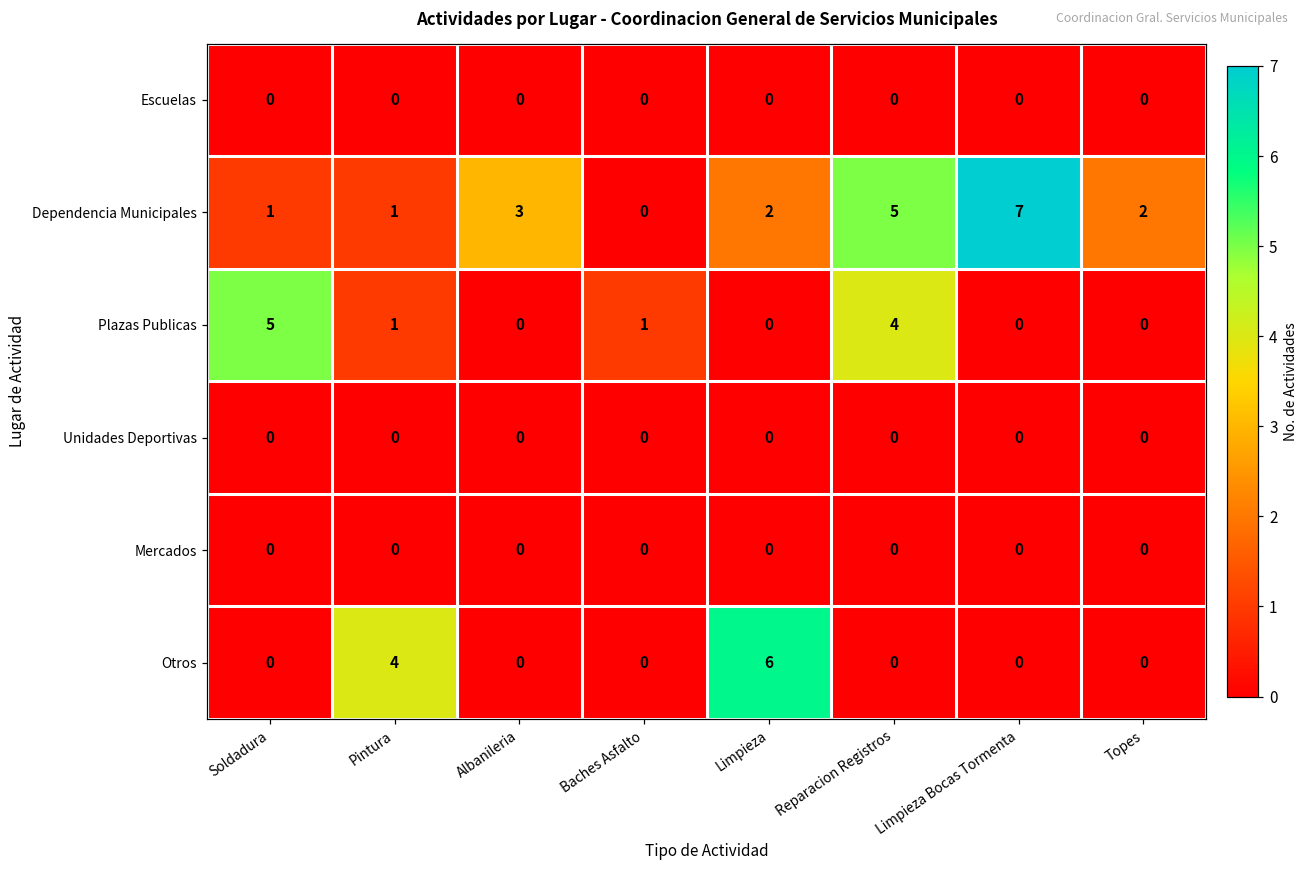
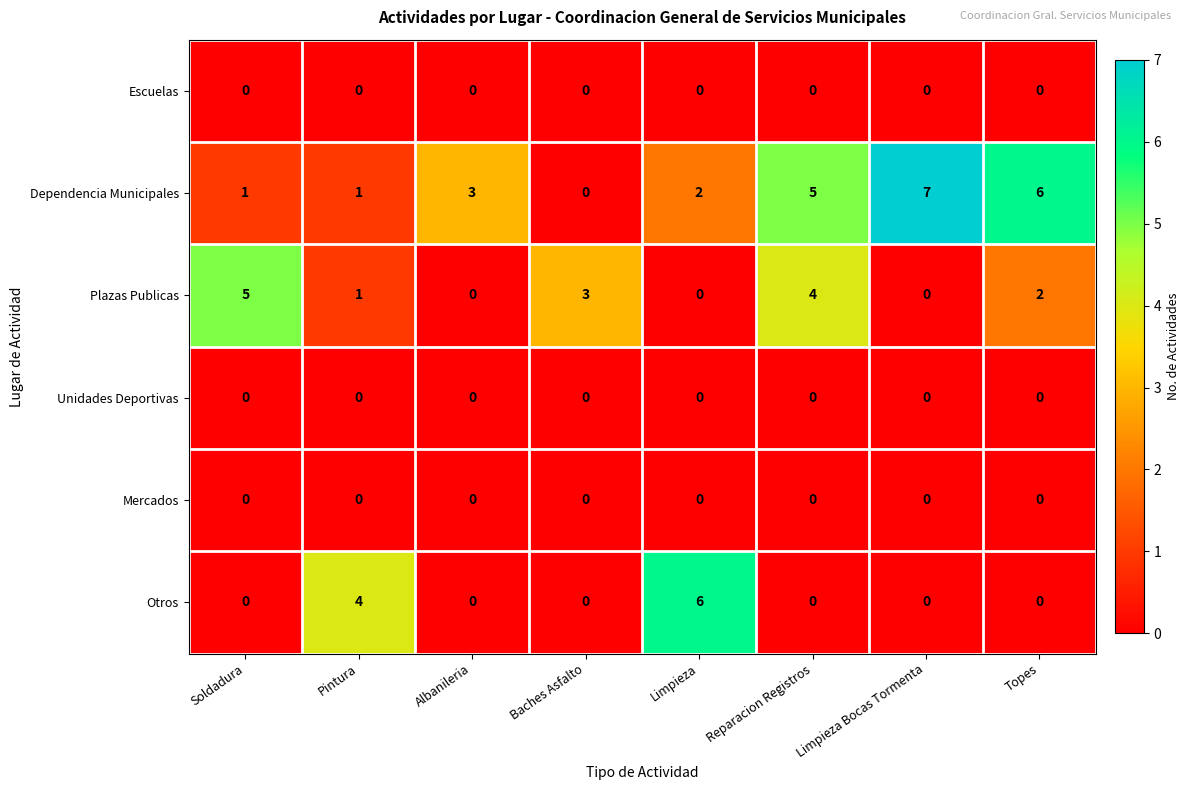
  {
    "Escuelas": {
      "Soldadura": 0,
      "Pintura": 0,
      "Albanileria": 0,
      "Baches Asfalto": 0,
      "Limpieza": 0,
      "Reparacion Registros": 0,
      "Limpieza Bocas Tormenta": 0,
      "Topes": 0
    },
    "Dependencia Municipales": {
      "Soldadura": 1,
      "Pintura": 1,
      "Albanileria": 3,
      "Baches Asfalto": 0,
      "Limpieza": 2,
      "Reparacion Registros": 5,
      "Limpieza Bocas Tormenta": 7,
-     "Topes": 2
+     "Topes": 6
    },
    "Plazas Publicas": {
      "Soldadura": 5,
      "Pintura": 1,
      "Albanileria": 0,
-     "Baches Asfalto": 1,
+     "Baches Asfalto": 3,
      "Limpieza": 0,
      "Reparacion Registros": 4,
      "Limpieza Bocas Tormenta": 0,
-     "Topes": 0
+     "Topes": 2
    },
    "Unidades Deportivas": {
      "Soldadura": 0,
      "Pintura": 0,
      "Albanileria": 0,
      "Baches Asfalto": 0,
      "Limpieza": 0,
      "Reparacion Registros": 0,
      "Limpieza Bocas Tormenta": 0,
      "Topes": 0
    },
    "Mercados": {
      "Soldadura": 0,
      "Pintura": 0,
      "Albanileria": 0,
      "Baches Asfalto": 0,
      "Limpieza": 0,
      "Reparacion Registros": 0,
      "Limpieza Bocas Tormenta": 0,
      "Topes": 0
    },
    "Otros": {
      "Soldadura": 0,
      "Pintura": 4,
      "Albanileria": 0,
      "Baches Asfalto": 0,
      "Limpieza": 6,
      "Reparacion Registros": 0,
      "Limpieza Bocas Tormenta": 0,
      "Topes": 0
    }
  }
